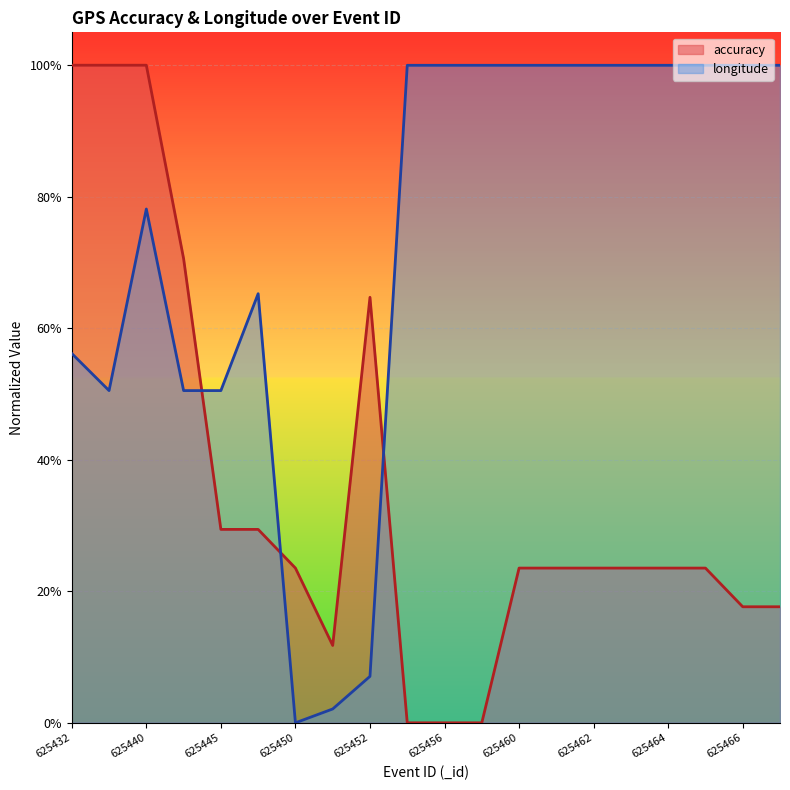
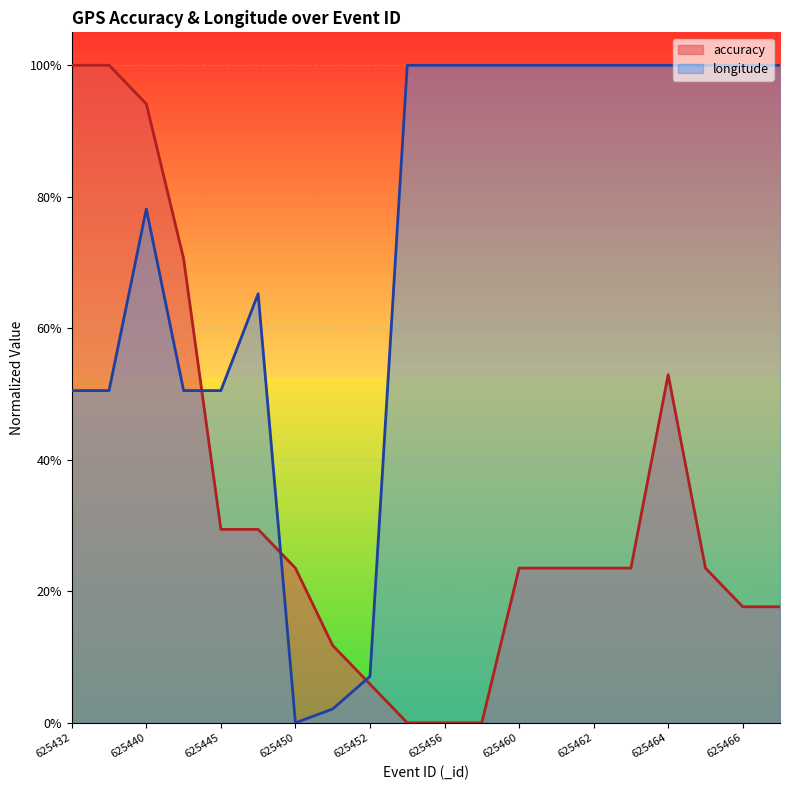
  {
    "accuracy": {
      "625432": "100%",
-     "625440": "100%",
+     "625440": "94%",
      "625445": "29%",
      "625450": "24%",
-     "625452": "65%",
+     "625452": "6%",
      "625456": "0%",
      "625460": "24%",
      "625462": "24%",
-     "625464": "24%",
+     "625464": "53%",
      "625466": "18%"
    },
    "longitude": {
-     "625432": "56%",
+     "625432": "51%",
      "625440": "78%",
      "625445": "51%",
      "625450": "0%",
      "625452": "7%",
      "625456": "100%",
      "625460": "100%",
      "625462": "100%",
      "625464": "100%"
    }
  }
